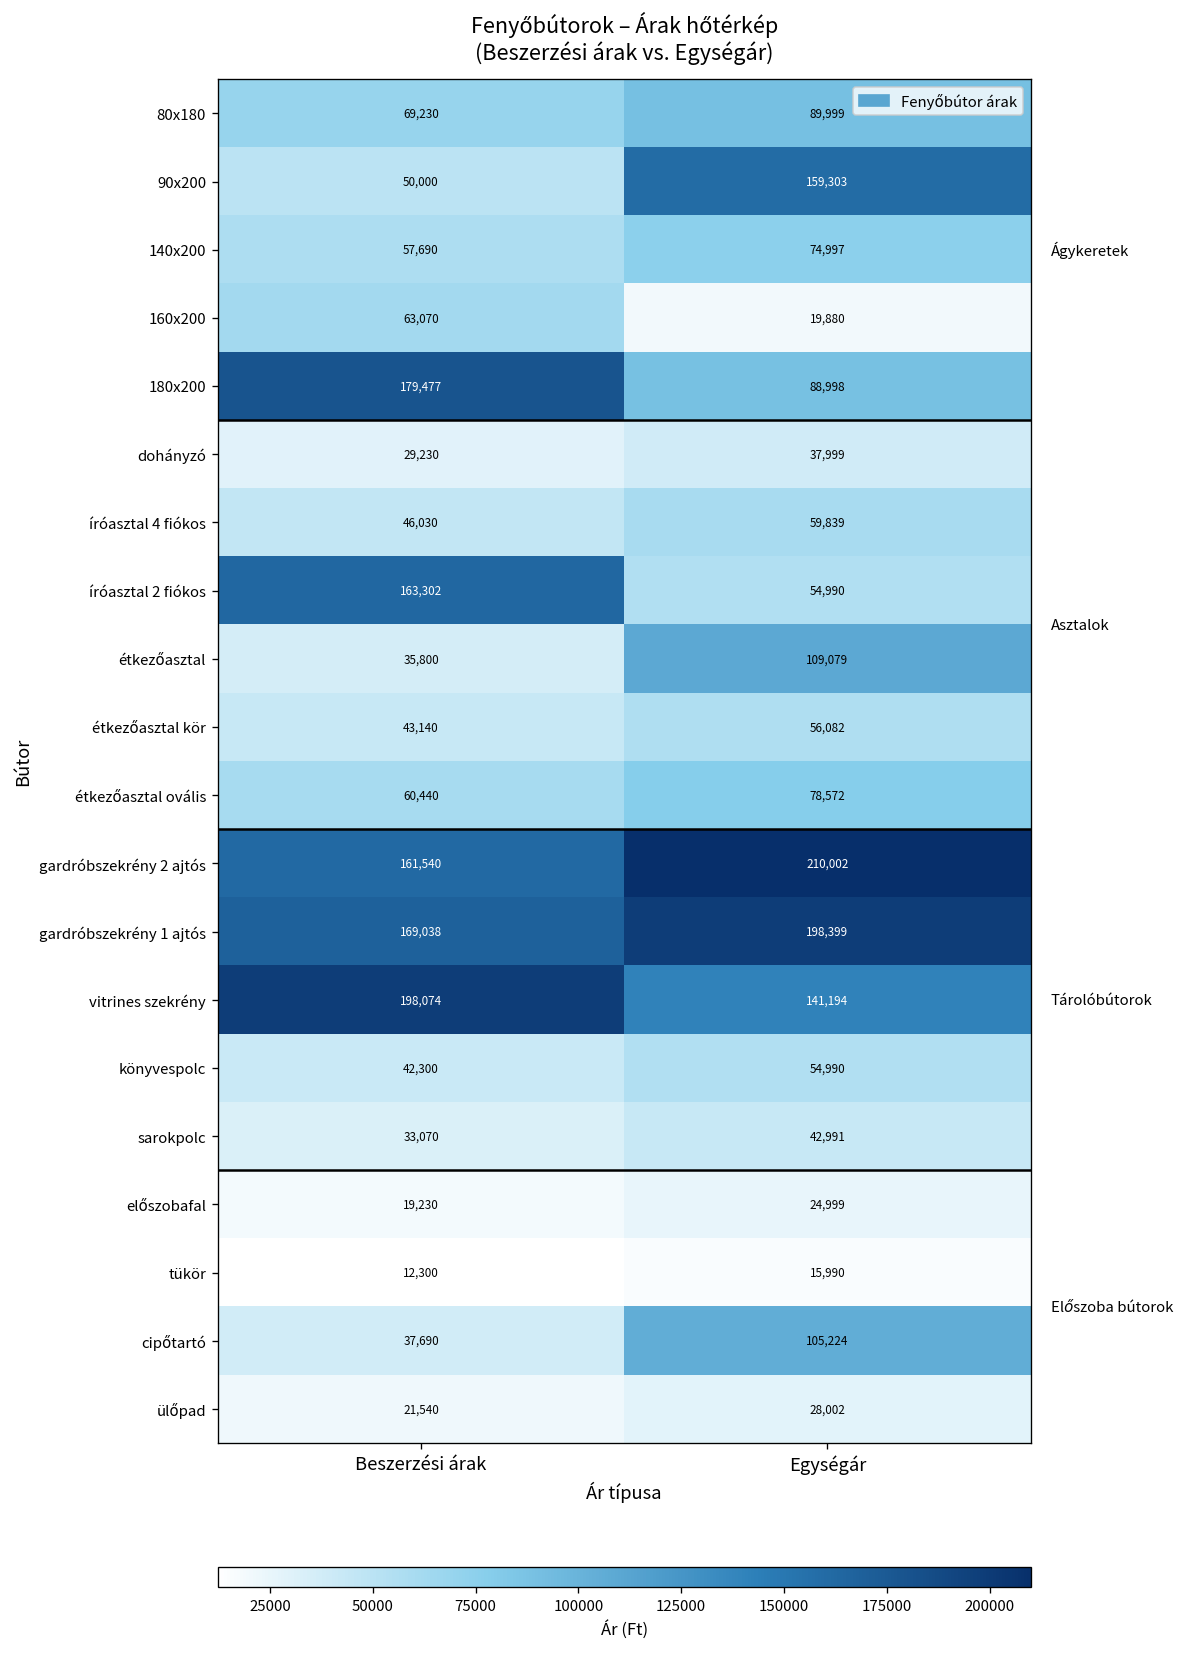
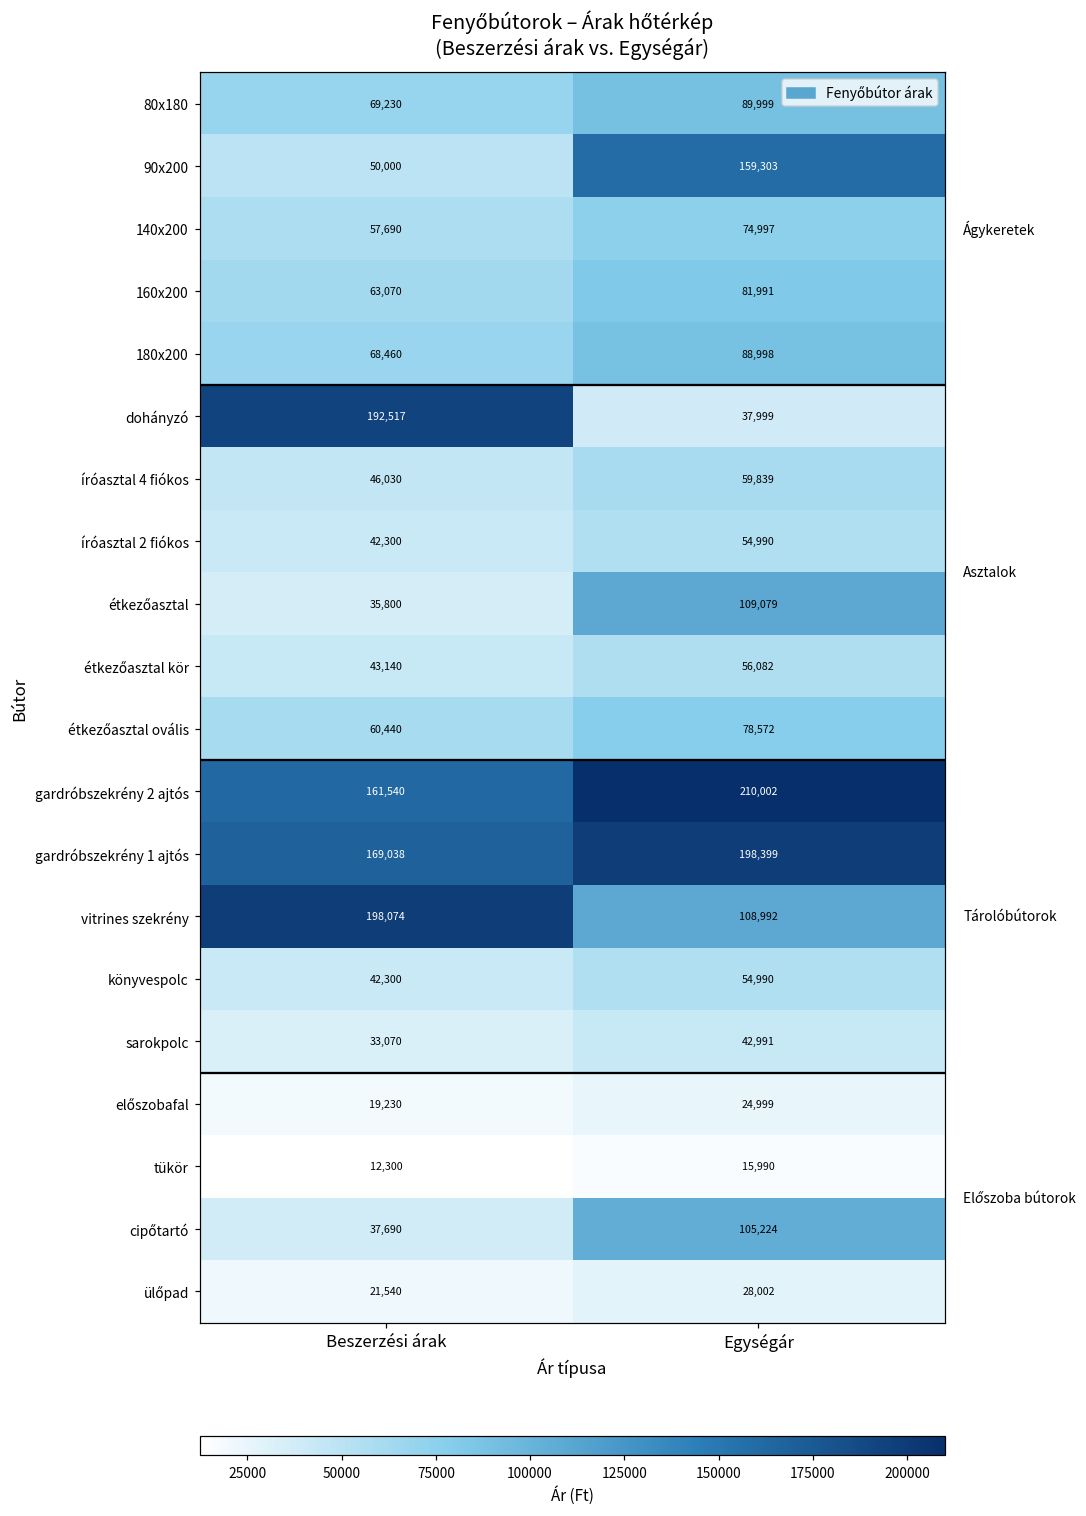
  {
    "80x180": {
      "Beszerzési árak": "69,230",
      "Egységár": "89,999"
    },
    "90x200": {
      "Beszerzési árak": "50,000",
      "Egységár": "159,303"
    },
    "140x200": {
      "Beszerzési árak": "57,690",
      "Egységár": "74,997"
    },
    "160x200": {
      "Beszerzési árak": "63,070",
-     "Egységár": "19,880"
+     "Egységár": "81,991"
    },
    "180x200": {
-     "Beszerzési árak": "179,477",
+     "Beszerzési árak": "68,460",
      "Egységár": "88,998"
    },
    "dohányzó": {
-     "Beszerzési árak": "29,230",
+     "Beszerzési árak": "192,517",
      "Egységár": "37,999"
    },
    "íróasztal 4 fiókos": {
      "Beszerzési árak": "46,030",
      "Egységár": "59,839"
    },
    "íróasztal 2 fiókos": {
-     "Beszerzési árak": "163,302",
+     "Beszerzési árak": "42,300",
      "Egységár": "54,990"
    },
    "étkezőasztal": {
      "Beszerzési árak": "35,800",
      "Egységár": "109,079"
    },
    "étkezőasztal kör": {
      "Beszerzési árak": "43,140",
      "Egységár": "56,082"
    },
    "étkezőasztal ovális": {
      "Beszerzési árak": "60,440",
      "Egységár": "78,572"
    },
    "gardróbszekrény 2 ajtós": {
      "Beszerzési árak": "161,540",
      "Egységár": "210,002"
    },
    "gardróbszekrény 1 ajtós": {
      "Beszerzési árak": "169,038",
      "Egységár": "198,399"
    },
    "vitrines szekrény": {
      "Beszerzési árak": "198,074",
-     "Egységár": "141,194"
+     "Egységár": "108,992"
    },
    "könyvespolc": {
      "Beszerzési árak": "42,300",
      "Egységár": "54,990"
    },
    "sarokpolc": {
      "Beszerzési árak": "33,070",
      "Egységár": "42,991"
    },
    "előszobafal": {
      "Beszerzési árak": "19,230",
      "Egységár": "24,999"
    },
    "tükör": {
      "Beszerzési árak": "12,300",
      "Egységár": "15,990"
    },
    "cipőtartó": {
      "Beszerzési árak": "37,690",
      "Egységár": "105,224"
    },
    "ülőpad": {
      "Beszerzési árak": "21,540",
      "Egységár": "28,002"
    }
  }
